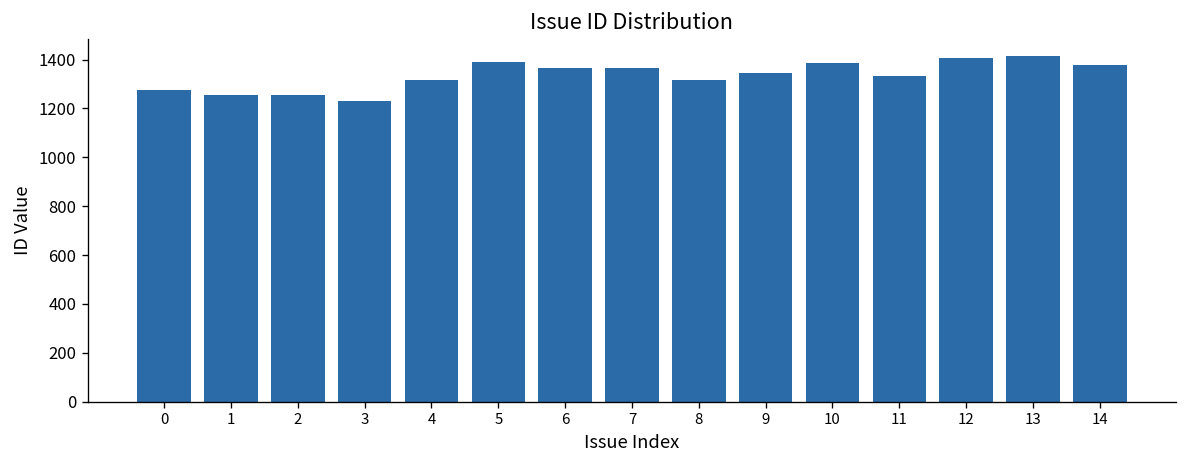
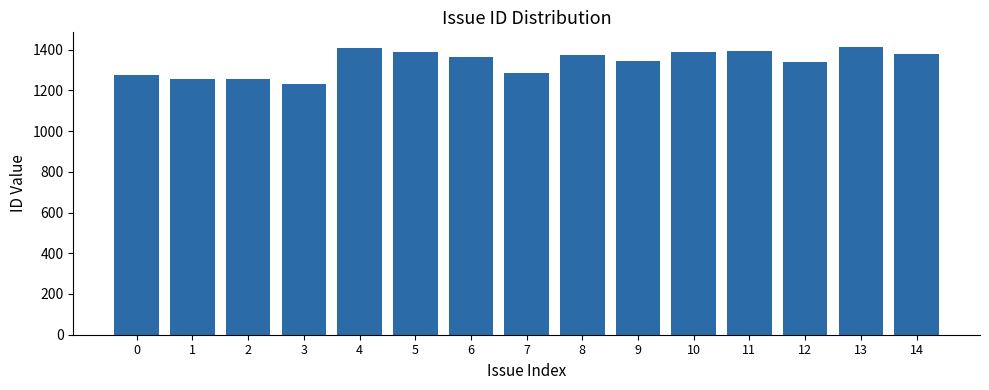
  {
    "0": 1280,
    "1": 1260,
    "2": 1260,
    "3": 1230,
-   "4": 1320,
+   "4": 1410,
    "5": 1390,
    "6": 1360,
-   "7": 1370,
-   "8": 1320,
+   "7": 1290,
+   "8": 1370,
    "9": 1350,
    "10": 1390,
-   "11": 1330,
-   "12": 1410,
+   "11": 1390,
+   "12": 1340,
    "13": 1410,
    "14": 1380
  }
